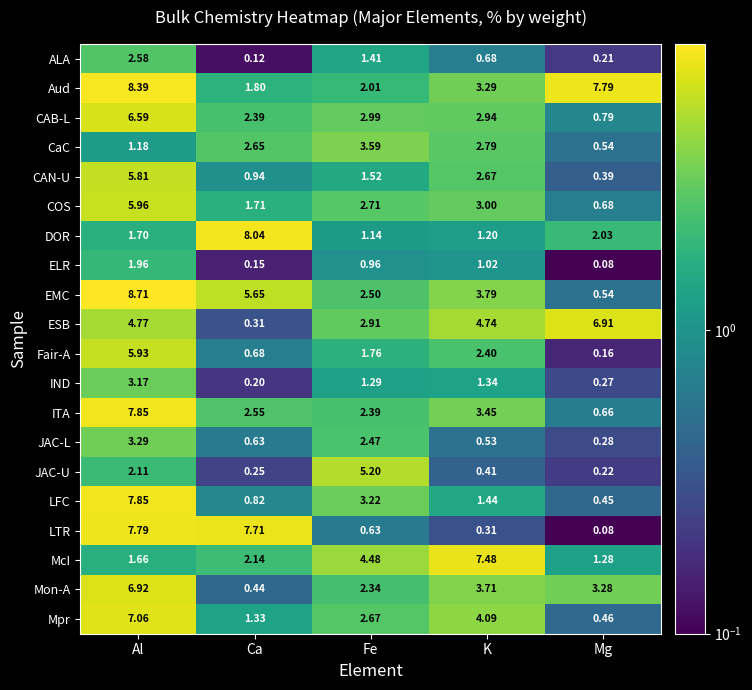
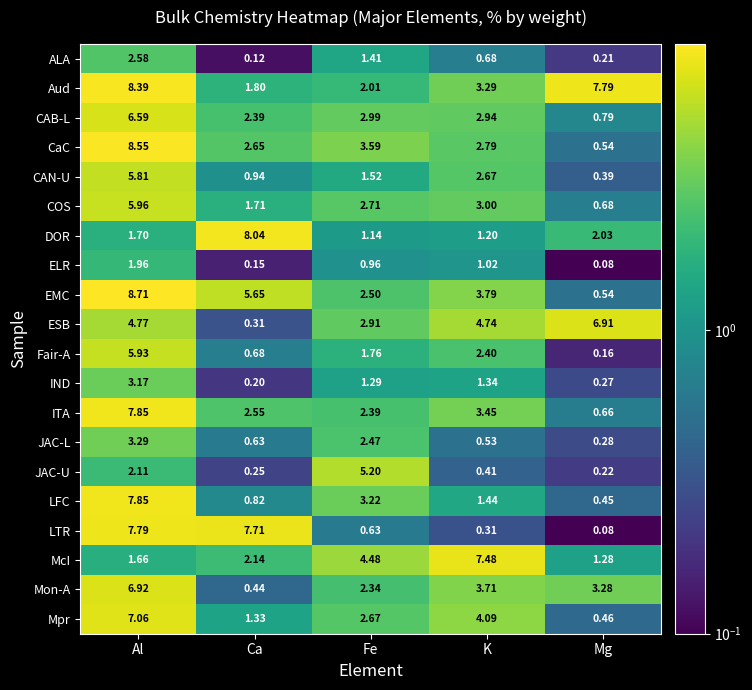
  {
    "ALA": {
      "Al": 2.58,
      "Ca": 0.12,
      "Fe": 1.41,
      "K": 0.68,
      "Mg": 0.21
    },
    "Aud": {
      "Al": 8.39,
      "Ca": 1.80,
      "Fe": 2.01,
      "K": 3.29,
      "Mg": 7.79
    },
    "CAB-L": {
      "Al": 6.59,
      "Ca": 2.39,
      "Fe": 2.99,
      "K": 2.94,
      "Mg": 0.79
    },
    "CaC": {
-     "Al": 1.18,
+     "Al": 8.55,
      "Ca": 2.65,
      "Fe": 3.59,
      "K": 2.79,
      "Mg": 0.54
    },
    "CAN-U": {
      "Al": 5.81,
      "Ca": 0.94,
      "Fe": 1.52,
      "K": 2.67,
      "Mg": 0.39
    },
    "COS": {
      "Al": 5.96,
      "Ca": 1.71,
      "Fe": 2.71,
      "K": 3.00,
      "Mg": 0.68
    },
    "DOR": {
      "Al": 1.70,
      "Ca": 8.04,
      "Fe": 1.14,
      "K": 1.20,
      "Mg": 2.03
    },
    "ELR": {
      "Al": 1.96,
      "Ca": 0.15,
      "Fe": 0.96,
      "K": 1.02,
      "Mg": 0.08
    },
    "EMC": {
      "Al": 8.71,
      "Ca": 5.65,
      "Fe": 2.50,
      "K": 3.79,
      "Mg": 0.54
    },
    "ESB": {
      "Al": 4.77,
      "Ca": 0.31,
      "Fe": 2.91,
      "K": 4.74,
      "Mg": 6.91
    },
    "Fair-A": {
      "Al": 5.93,
      "Ca": 0.68,
      "Fe": 1.76,
      "K": 2.40,
      "Mg": 0.16
    },
    "IND": {
      "Al": 3.17,
      "Ca": 0.20,
      "Fe": 1.29,
      "K": 1.34,
      "Mg": 0.27
    },
    "ITA": {
      "Al": 7.85,
      "Ca": 2.55,
      "Fe": 2.39,
      "K": 3.45,
      "Mg": 0.66
    },
    "JAC-L": {
      "Al": 3.29,
      "Ca": 0.63,
      "Fe": 2.47,
      "K": 0.53,
      "Mg": 0.28
    },
    "JAC-U": {
      "Al": 2.11,
      "Ca": 0.25,
      "Fe": 5.20,
      "K": 0.41,
      "Mg": 0.22
    },
    "LFC": {
      "Al": 7.85,
      "Ca": 0.82,
      "Fe": 3.22,
      "K": 1.44,
      "Mg": 0.45
    },
    "LTR": {
      "Al": 7.79,
      "Ca": 7.71,
      "Fe": 0.63,
      "K": 0.31,
      "Mg": 0.08
    },
    "McI": {
      "Al": 1.66,
      "Ca": 2.14,
      "Fe": 4.48,
      "K": 7.48,
      "Mg": 1.28
    },
    "Mon-A": {
      "Al": 6.92,
      "Ca": 0.44,
      "Fe": 2.34,
      "K": 3.71,
      "Mg": 3.28
    },
    "Mpr": {
      "Al": 7.06,
      "Ca": 1.33,
      "Fe": 2.67,
      "K": 4.09,
      "Mg": 0.46
    }
  }
